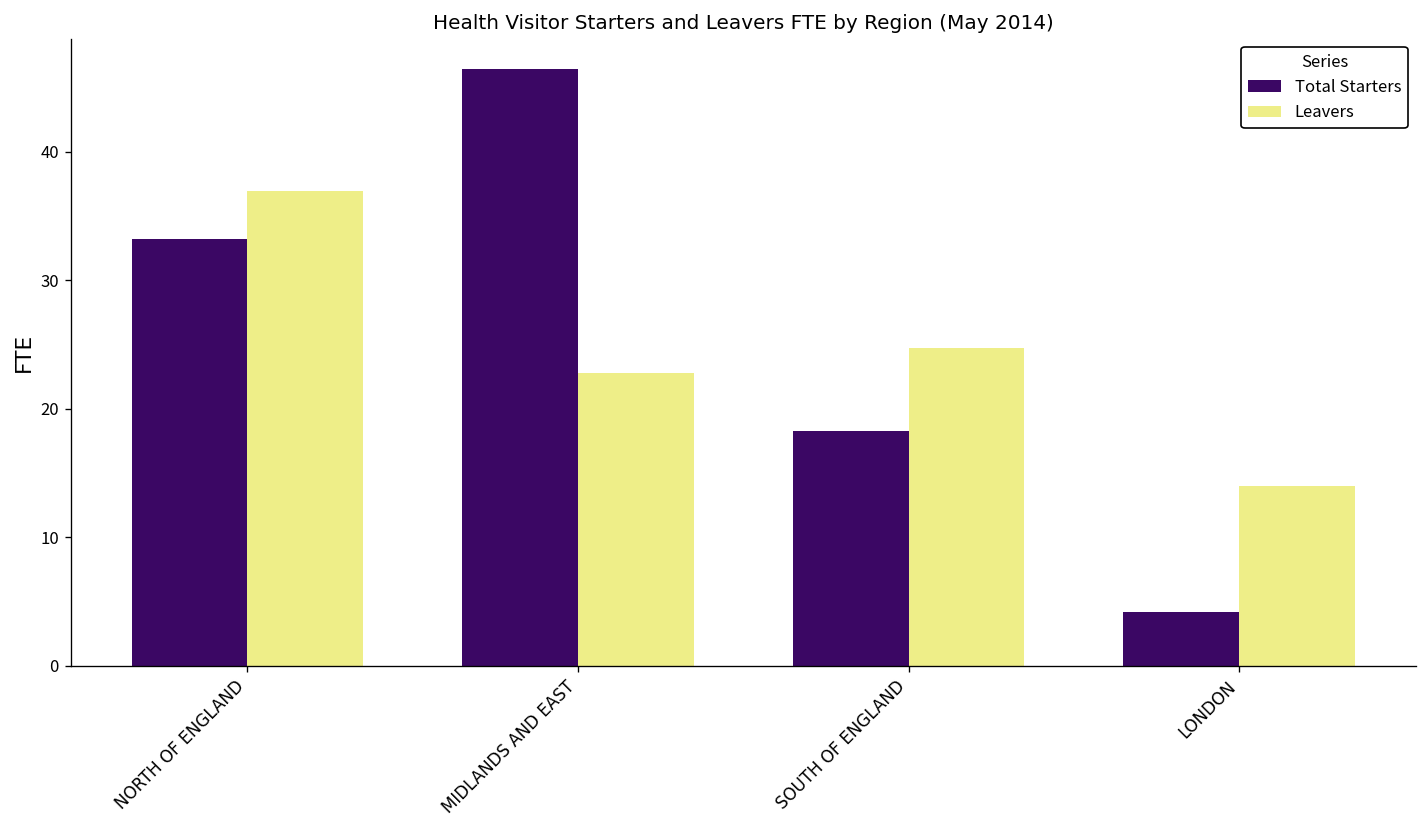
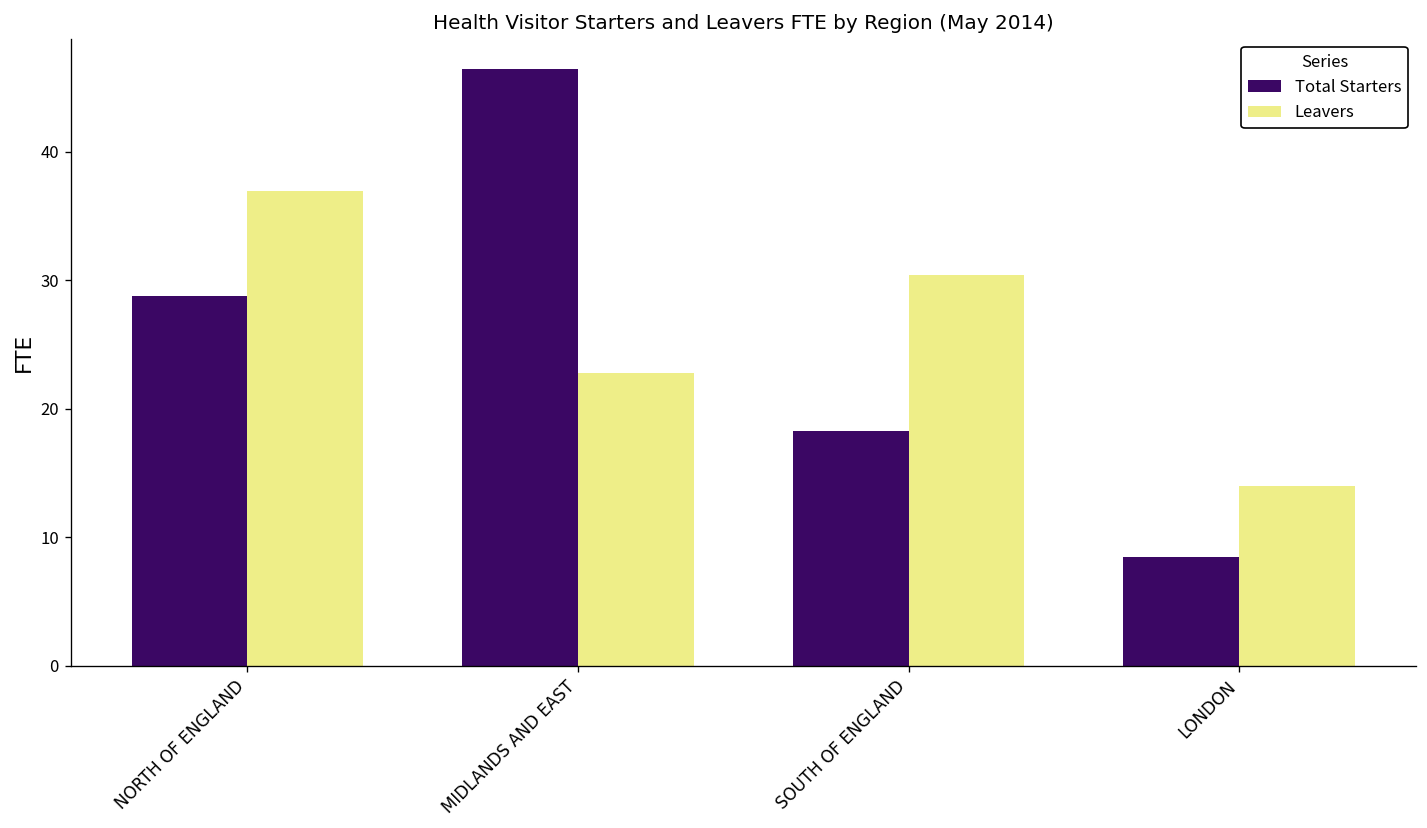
  {
    "Total Starters": {
-     "NORTH OF ENGLAND": 33.3,
+     "NORTH OF ENGLAND": 28.8,
      "MIDLANDS AND EAST": 46.5,
      "SOUTH OF ENGLAND": 18.3,
-     "LONDON": 4.2
+     "LONDON": 8.5
    },
    "Leavers": {
      "NORTH OF ENGLAND": 36.9,
      "MIDLANDS AND EAST": 22.8,
-     "SOUTH OF ENGLAND": 24.8,
+     "SOUTH OF ENGLAND": 30.4,
      "LONDON": 14.0
    }
  }
